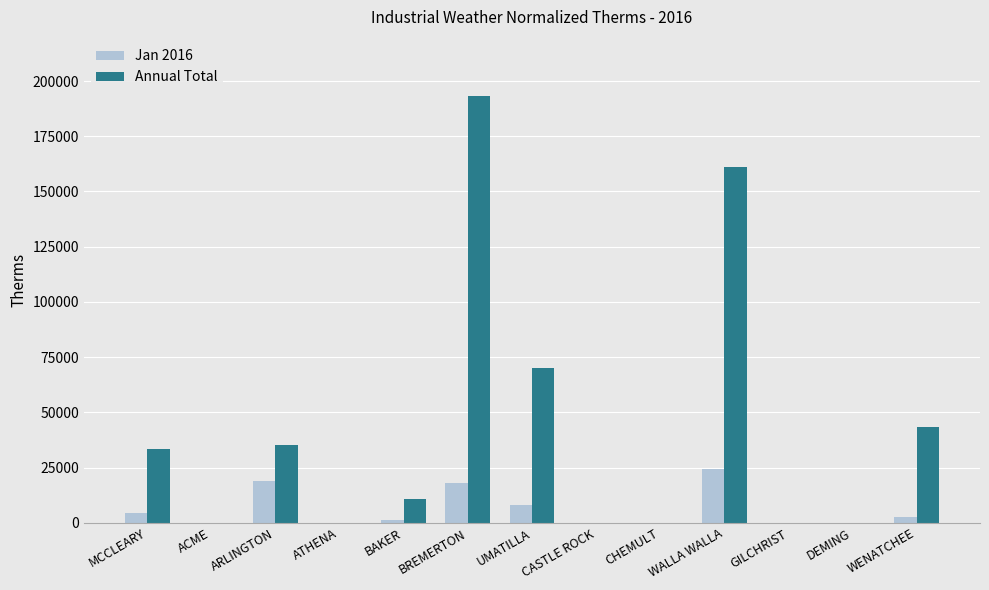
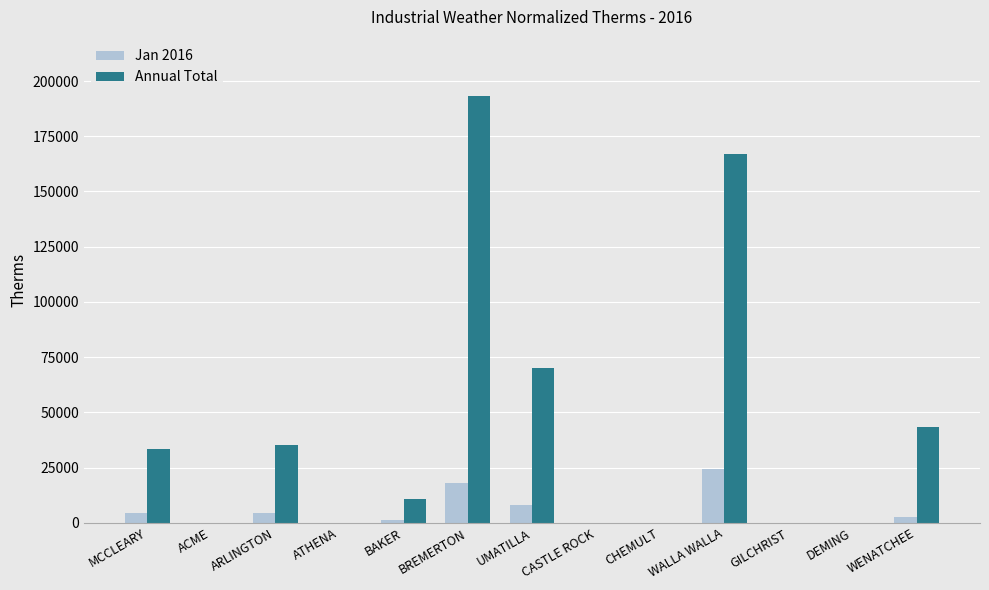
  {
    "Jan 2016": {
      "MCCLEARY": 4000,
      "ACME": 0,
-     "ARLINGTON": 19000,
+     "ARLINGTON": 5000,
      "ATHENA": 0,
      "BREMERTON": 18000,
      "UMATILLA": 8000,
      "CASTLE ROCK": 0,
      "CHEMULT": 0,
      "WALLA WALLA": 24000,
      "GILCHRIST": 0,
      "DEMING": 0,
      "WENATCHEE": 2000
    },
    "Annual Total": {
      "MCCLEARY": 33000,
      "ACME": 0,
      "ARLINGTON": 35000,
      "ATHENA": 0,
      "BAKER": 11000,
      "BREMERTON": 193000,
      "UMATILLA": 70000,
      "CASTLE ROCK": 0,
      "CHEMULT": 0,
-     "WALLA WALLA": 161000,
+     "WALLA WALLA": 167000,
      "GILCHRIST": 0,
      "DEMING": 0,
      "WENATCHEE": 43000
    }
  }
